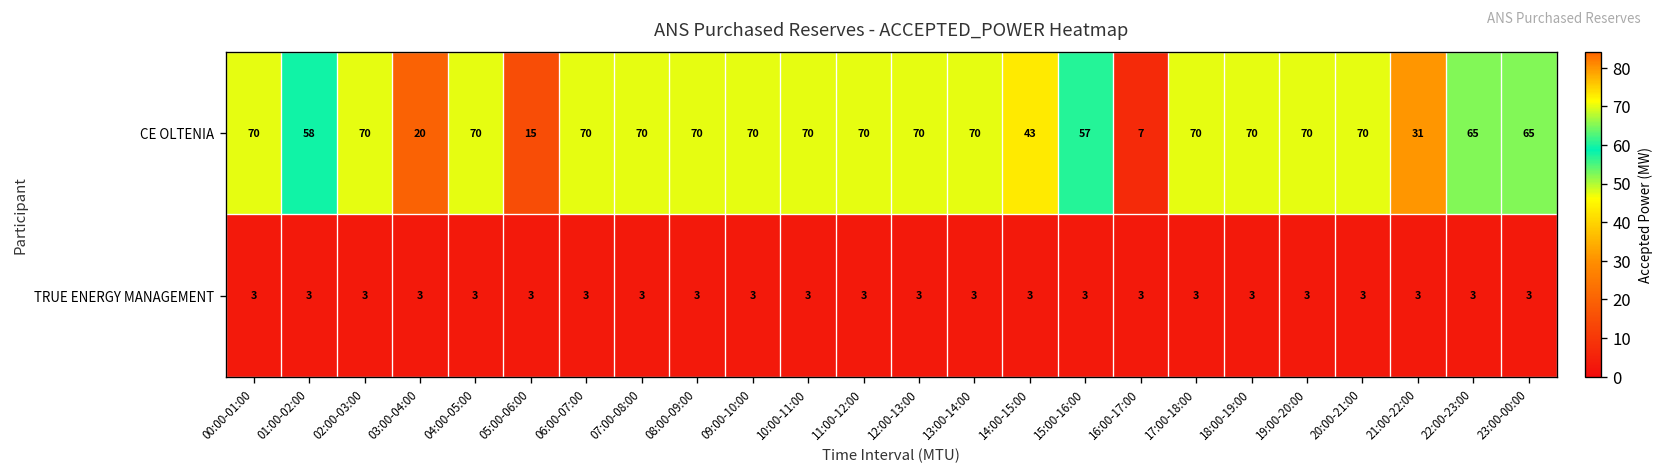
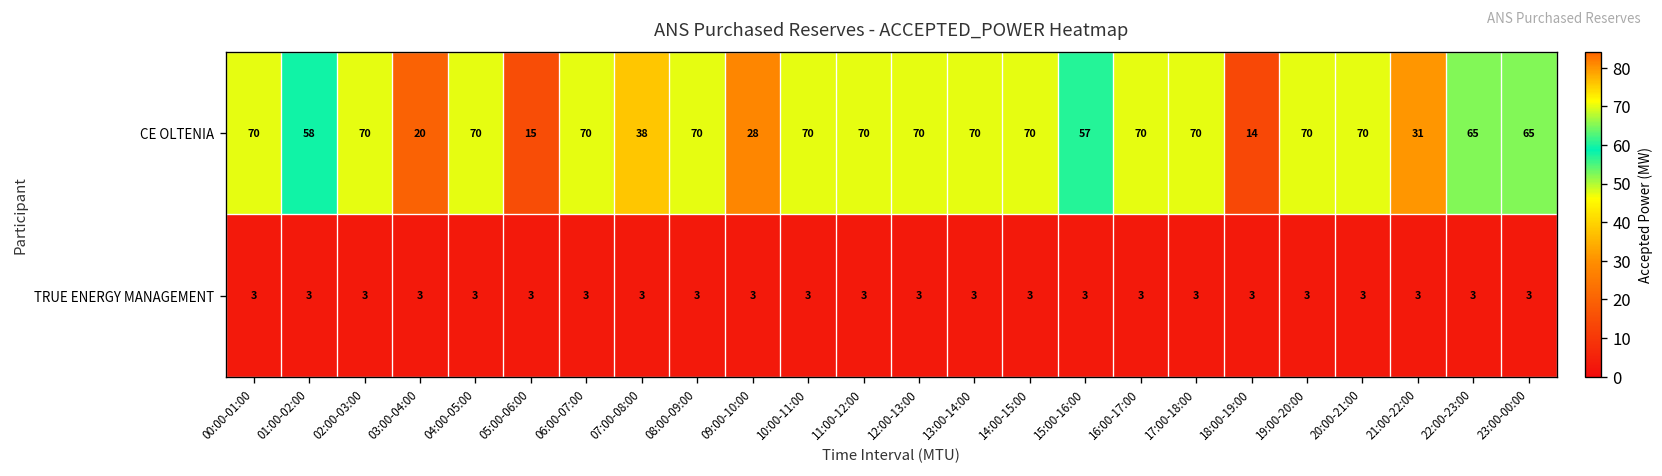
  {
    "CE OLTENIA": {
      "00:00-01:00": 70,
      "01:00-02:00": 58,
      "02:00-03:00": 70,
      "03:00-04:00": 20,
      "04:00-05:00": 70,
      "05:00-06:00": 15,
      "06:00-07:00": 70,
-     "07:00-08:00": 70,
+     "07:00-08:00": 38,
      "08:00-09:00": 70,
-     "09:00-10:00": 70,
+     "09:00-10:00": 28,
      "10:00-11:00": 70,
      "11:00-12:00": 70,
      "12:00-13:00": 70,
      "13:00-14:00": 70,
-     "14:00-15:00": 43,
+     "14:00-15:00": 70,
      "15:00-16:00": 57,
-     "16:00-17:00": 7,
+     "16:00-17:00": 70,
      "17:00-18:00": 70,
-     "18:00-19:00": 70,
+     "18:00-19:00": 14,
      "19:00-20:00": 70,
      "20:00-21:00": 70,
      "21:00-22:00": 31,
      "22:00-23:00": 65,
      "23:00-00:00": 65
    },
    "TRUE ENERGY MANAGEMENT": {
      "00:00-01:00": 3,
      "01:00-02:00": 3,
      "02:00-03:00": 3,
      "03:00-04:00": 3,
      "04:00-05:00": 3,
      "05:00-06:00": 3,
      "06:00-07:00": 3,
      "07:00-08:00": 3,
      "08:00-09:00": 3,
      "09:00-10:00": 3,
      "10:00-11:00": 3,
      "11:00-12:00": 3,
      "12:00-13:00": 3,
      "13:00-14:00": 3,
      "14:00-15:00": 3,
      "15:00-16:00": 3,
      "16:00-17:00": 3,
      "17:00-18:00": 3,
      "18:00-19:00": 3,
      "19:00-20:00": 3,
      "20:00-21:00": 3,
      "21:00-22:00": 3,
      "22:00-23:00": 3,
      "23:00-00:00": 3
    }
  }
